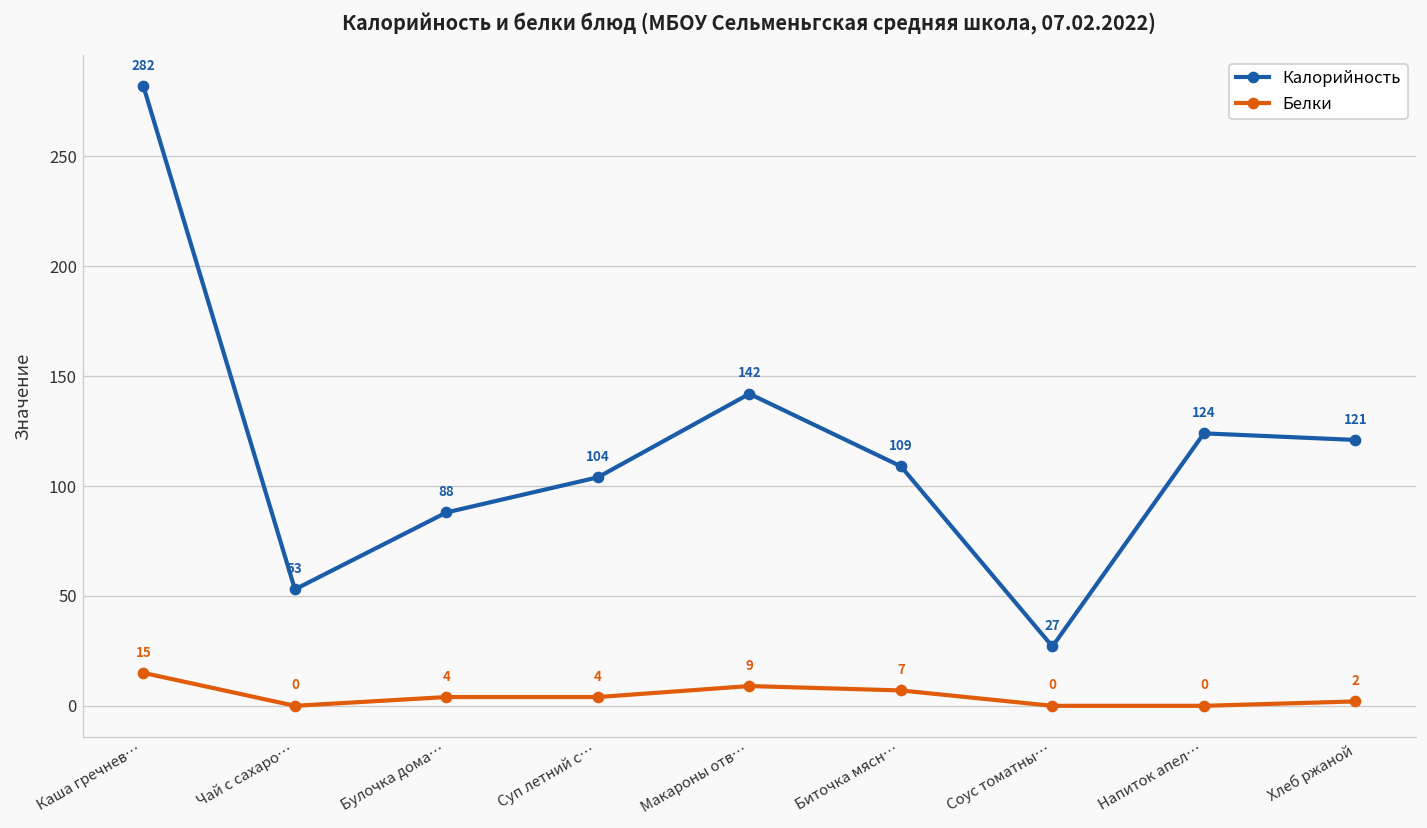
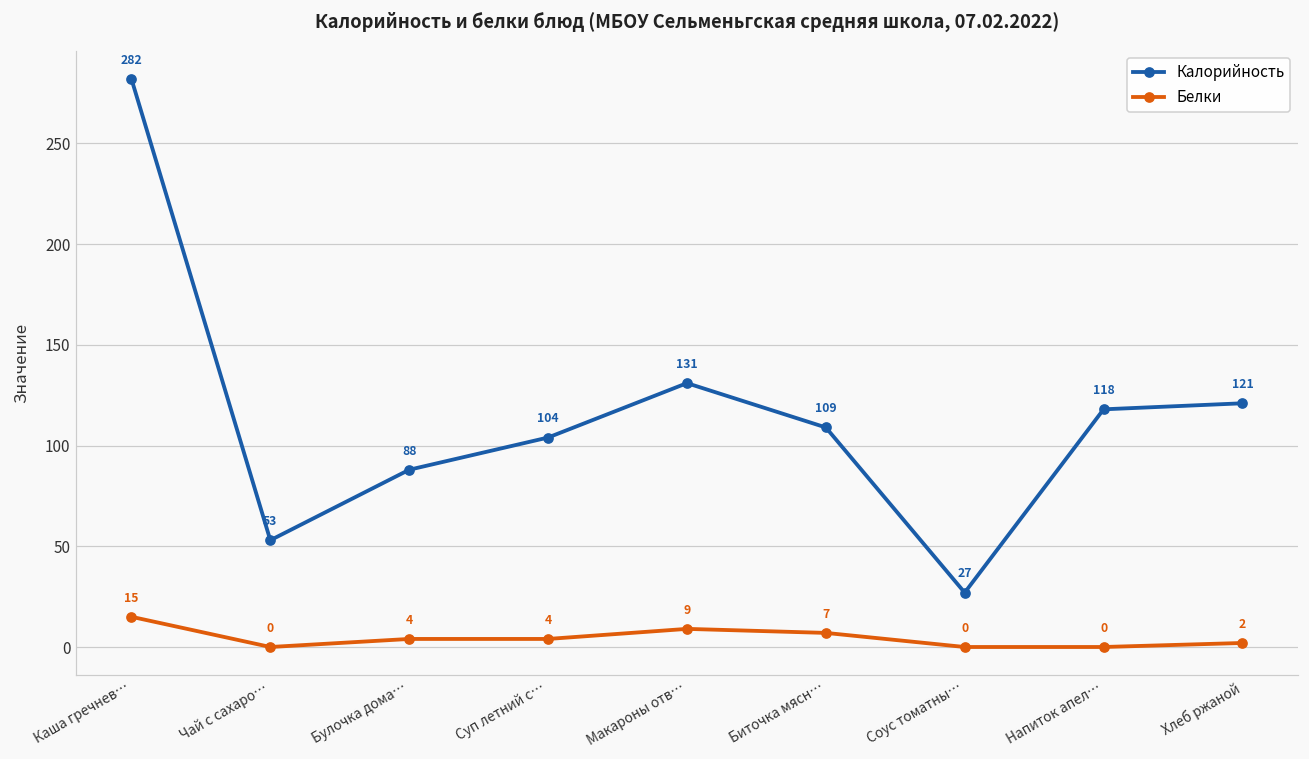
  {
    "Калорийность": {
      "Каша гречнев…": 282,
      "Чай с сахаро…": 53,
      "Булочка дома…": 88,
      "Суп летний с…": 104,
-     "Макароны отв…": 142,
+     "Макароны отв…": 131,
      "Биточка мясн…": 109,
      "Соус томатны…": 27,
-     "Напиток апел…": 124,
+     "Напиток апел…": 118,
      "Хлеб ржаной": 121
    },
    "Белки": {
      "Каша гречнев…": 15,
      "Чай с сахаро…": 0,
      "Булочка дома…": 4,
      "Суп летний с…": 4,
      "Макароны отв…": 9,
      "Биточка мясн…": 7,
      "Соус томатны…": 0,
      "Напиток апел…": 0,
      "Хлеб ржаной": 2
    }
  }
